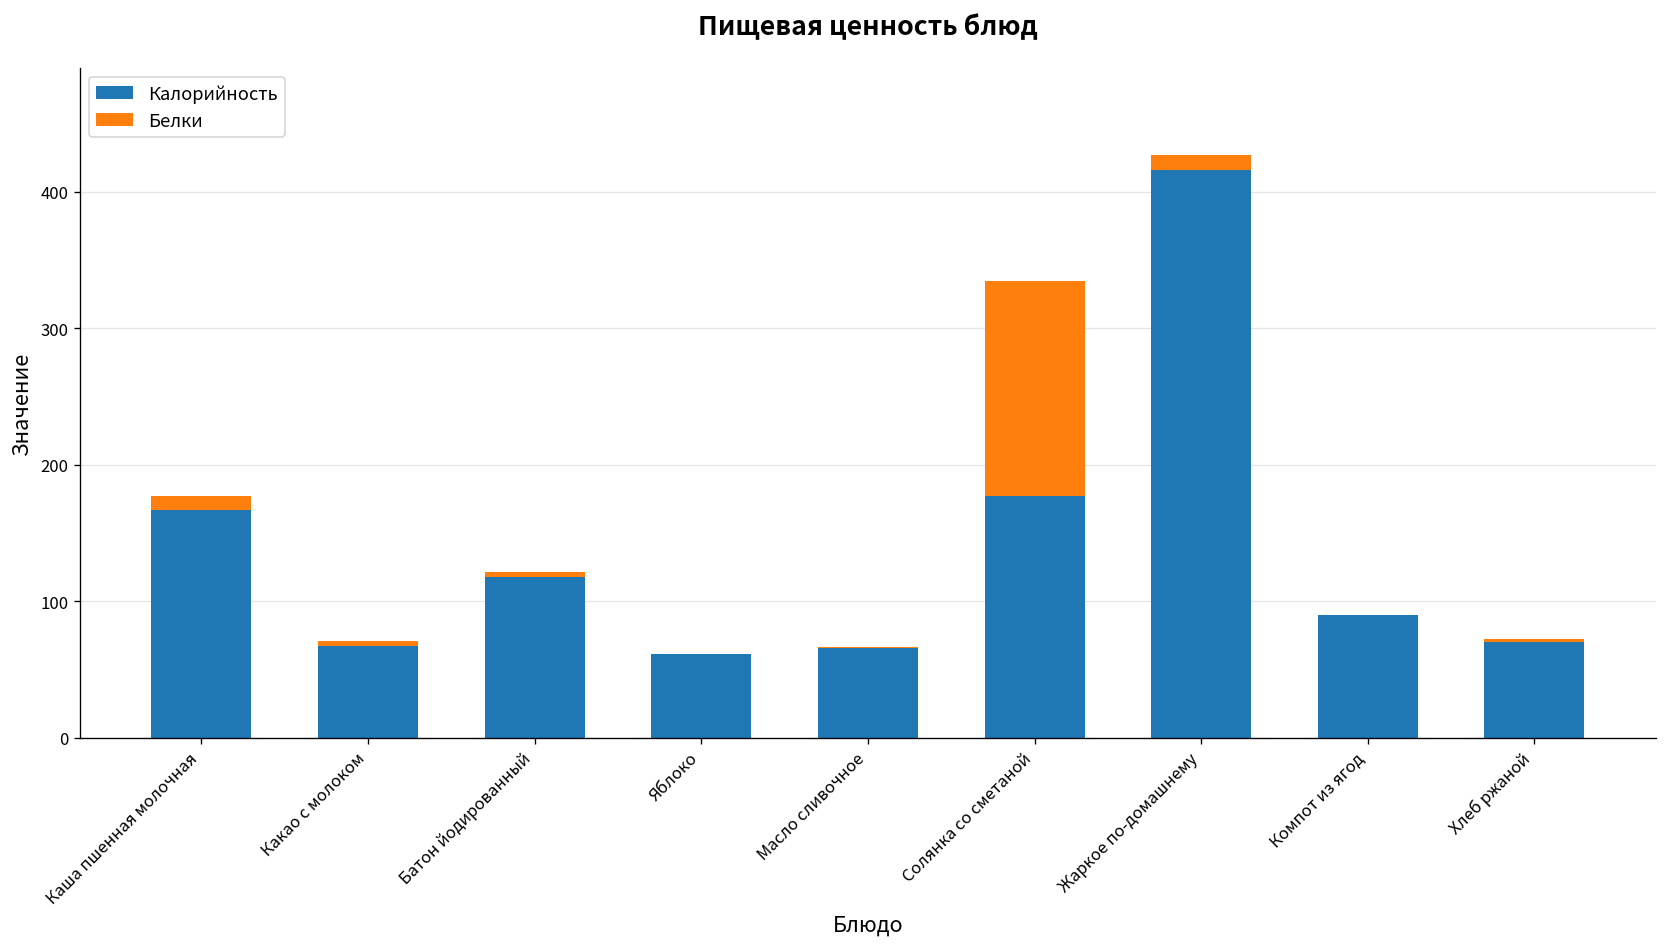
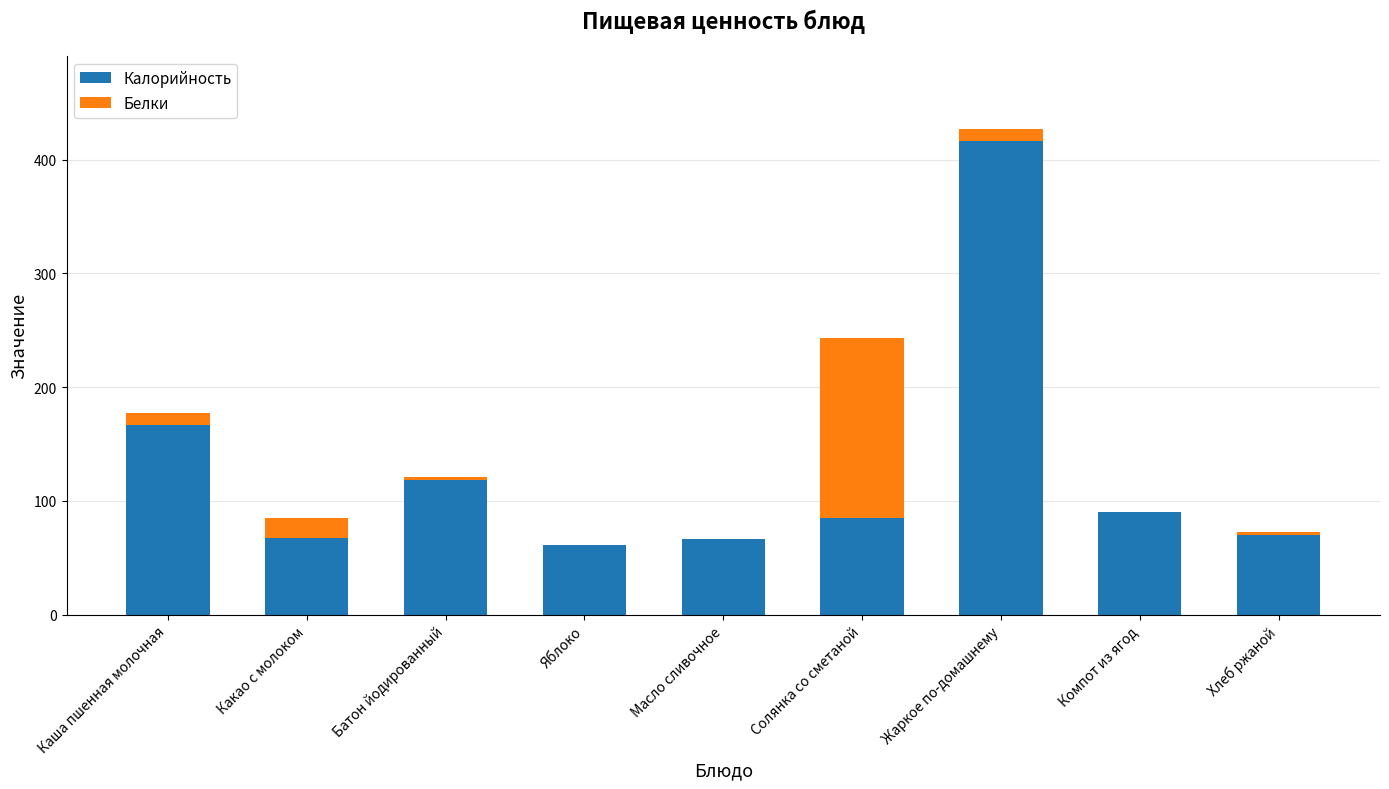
  {
    "Калорийность": {
      "Каша пшенная молочная": 167,
      "Какао с молоком": 67,
      "Батон йодированный": 118,
      "Яблоко": 61,
      "Масло сливочное": 66,
-     "Солянка со сметаной": 177,
+     "Солянка со сметаной": 85,
      "Жаркое по-домашнему": 416,
      "Компот из ягод": 90,
      "Хлеб ржаной": 70
    },
    "Белки": {
      "Каша пшенная молочная": 10,
-     "Какао с молоком": 4,
+     "Какао с молоком": 18,
      "Батон йодированный": 3,
      "Солянка со сметаной": 158,
      "Жаркое по-домашнему": 11,
      "Компот из ягод": 0,
      "Хлеб ржаной": 2
    }
  }
